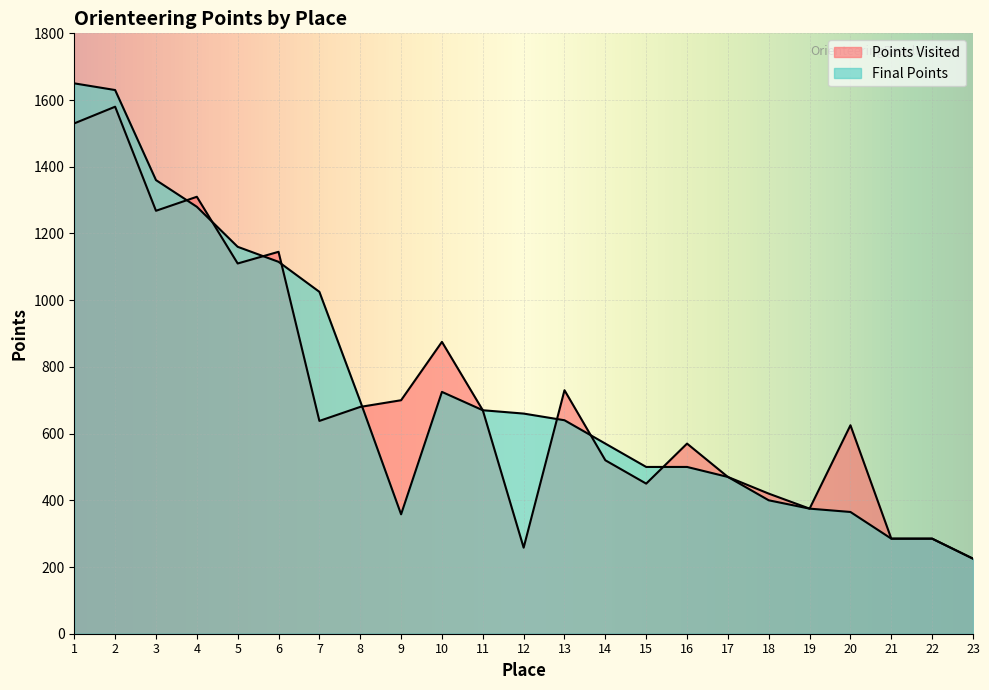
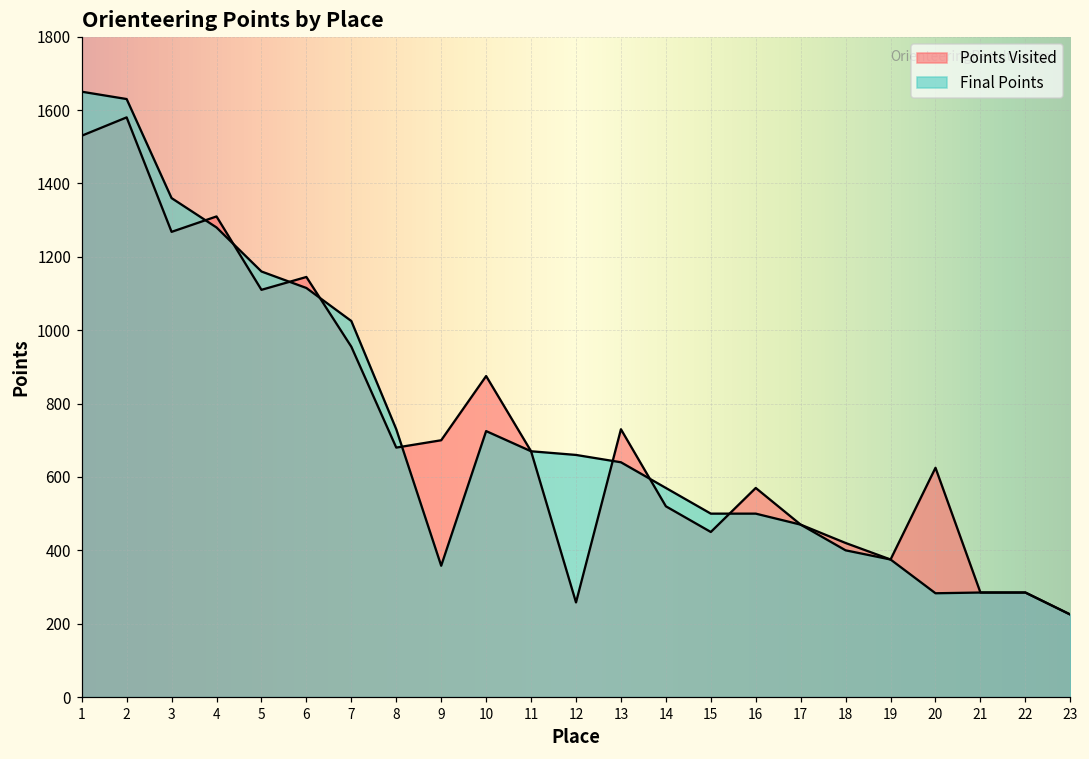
  {
    "Points Visited": {
      "1": 1530,
      "2": 1580,
      "3": 1270,
      "4": 1310,
      "5": 1110,
      "6": 1150,
-     "7": 640,
+     "7": 960,
      "8": 680,
      "9": 700,
      "10": 880,
      "12": 260,
      "13": 730,
      "14": 520,
      "15": 450,
      "16": 570,
      "18": 420,
      "20": 630
    },
    "Final Points": {
      "1": 1650,
      "2": 1630,
      "3": 1360,
      "4": 1280,
      "5": 1160,
      "6": 1120,
      "7": 1030,
-     "8": 700,
+     "8": 730,
      "9": 360,
      "10": 730,
      "12": 660,
      "13": 640,
      "14": 570,
      "15": 500,
      "16": 500,
      "18": 400,
-     "20": 370
+     "20": 280
    }
  }
